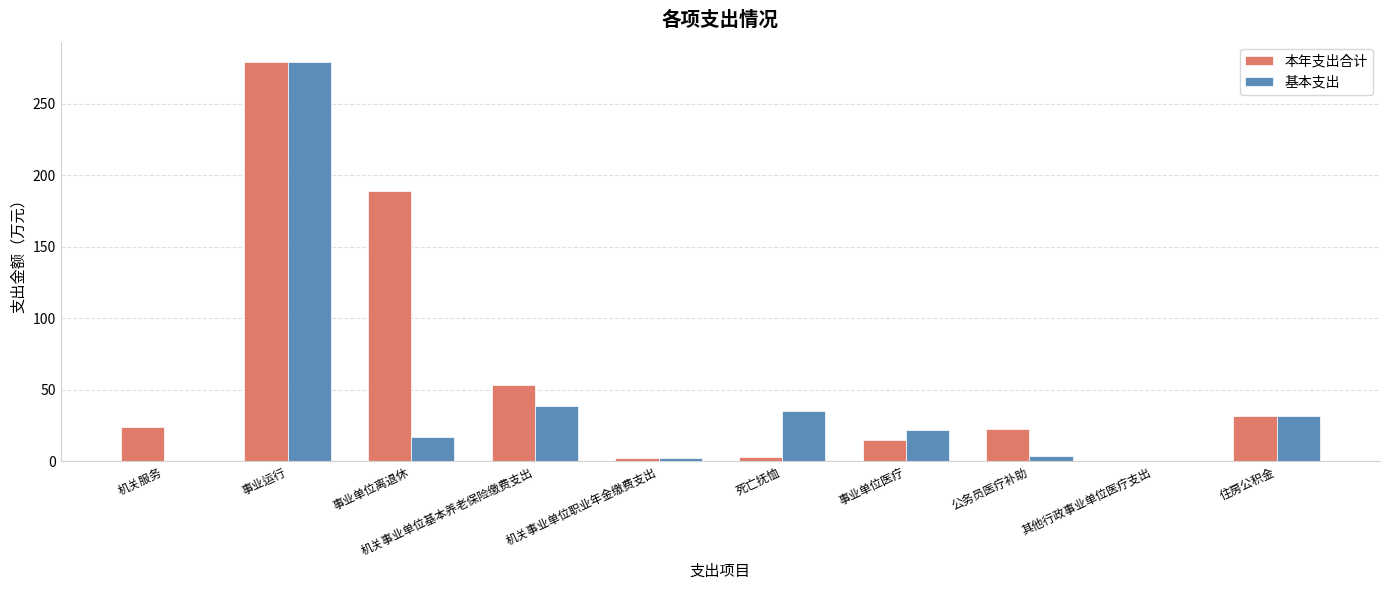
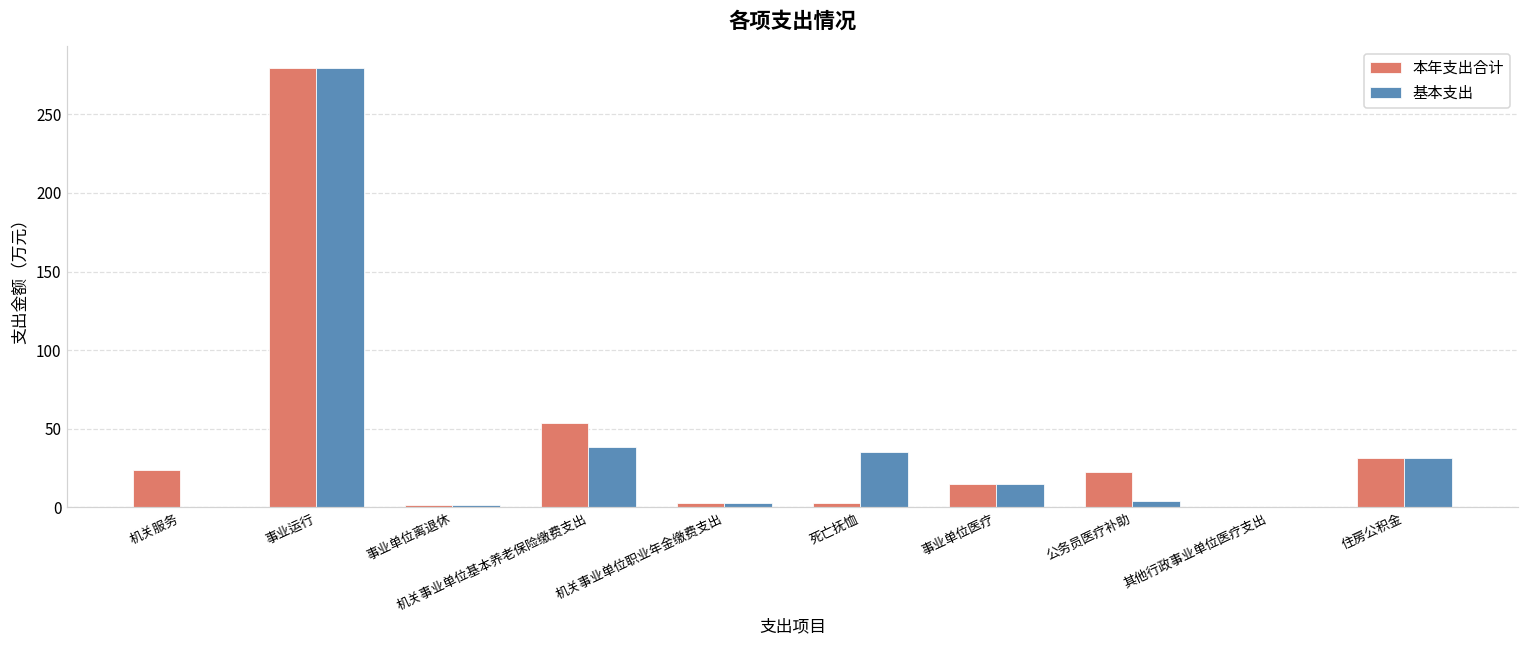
  {
    "本年支出合计": {
      "机关服务": 24,
      "事业运行": 279,
-     "事业单位离退休": 189,
+     "事业单位离退休": 2,
      "机关事业单位基本养老保险缴费支出": 54,
      "机关事业单位职业年金缴费支出": 3,
      "死亡抚恤": 3,
      "事业单位医疗": 15,
      "公务员医疗补助": 23,
      "住房公积金": 32
    },
    "基本支出": {
      "机关服务": 0,
      "事业运行": 279,
-     "事业单位离退休": 17,
+     "事业单位离退休": 2,
      "机关事业单位基本养老保险缴费支出": 39,
      "机关事业单位职业年金缴费支出": 3,
      "死亡抚恤": 35,
-     "事业单位医疗": 22,
+     "事业单位医疗": 15,
      "公务员医疗补助": 4,
      "住房公积金": 32
    }
  }
